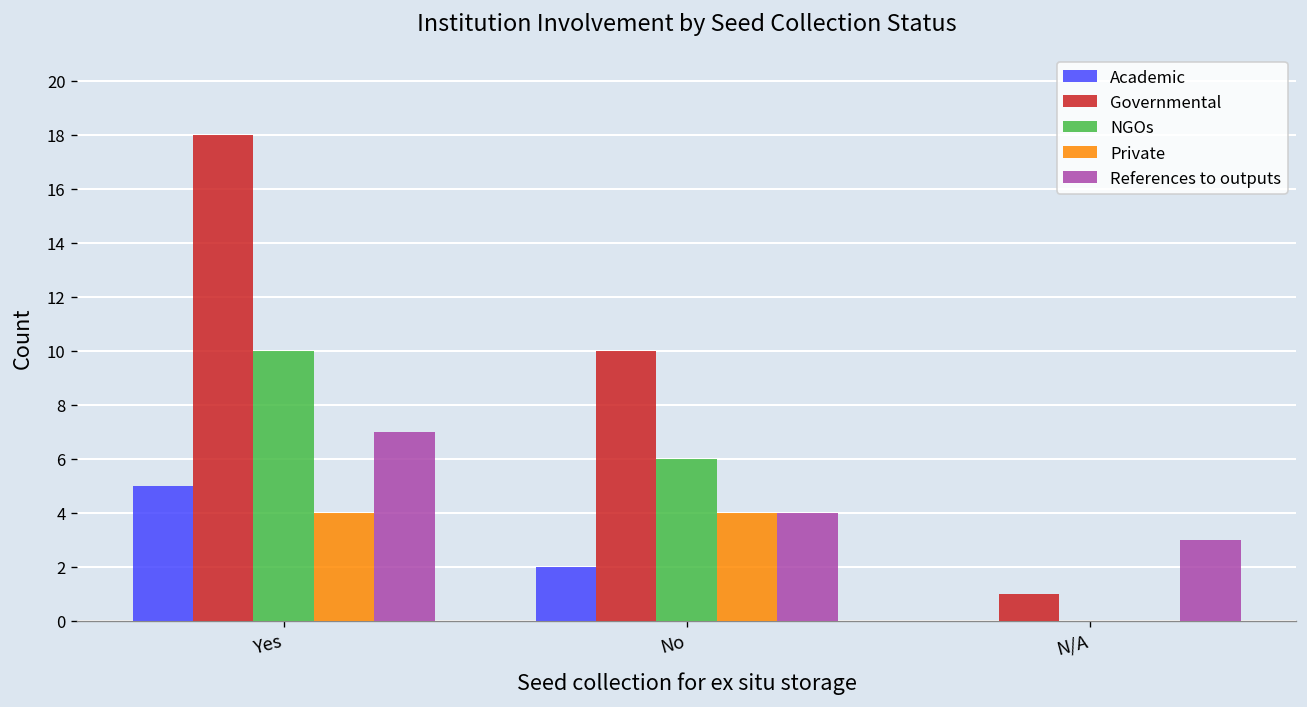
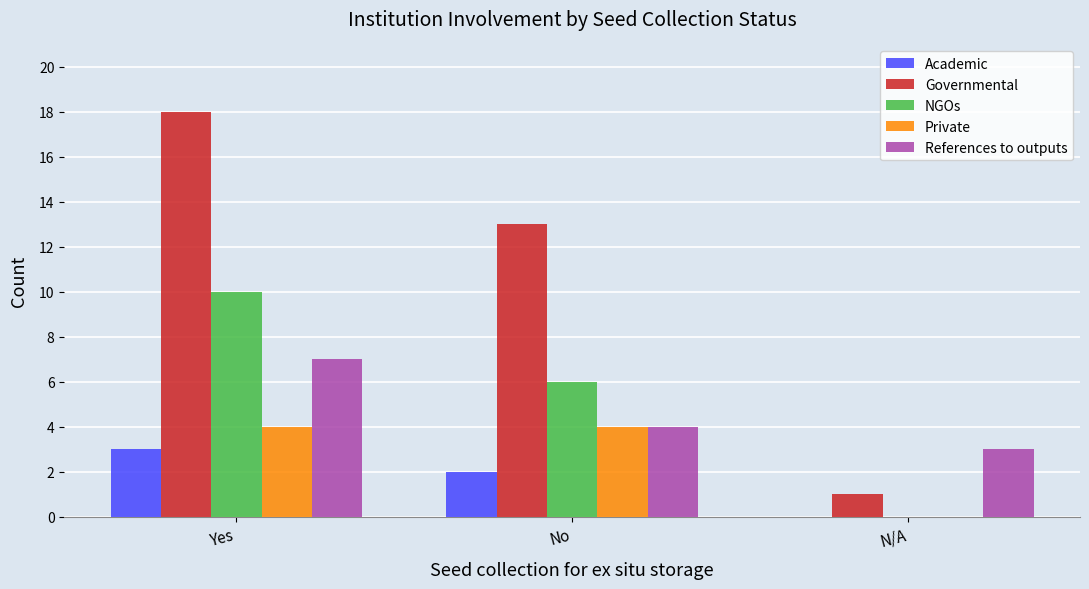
  {
    "Academic": {
-     "Yes": 5,
+     "Yes": 3,
      "No": 2,
      "N/A": 0
    },
    "Governmental": {
      "Yes": 18,
-     "No": 10,
+     "No": 13,
      "N/A": 1
    },
    "NGOs": {
      "Yes": 10,
      "No": 6,
      "N/A": 0
    },
    "Private": {
      "Yes": 4,
      "No": 4,
      "N/A": 0
    },
    "References to outputs": {
      "Yes": 7,
      "No": 4,
      "N/A": 3
    }
  }
